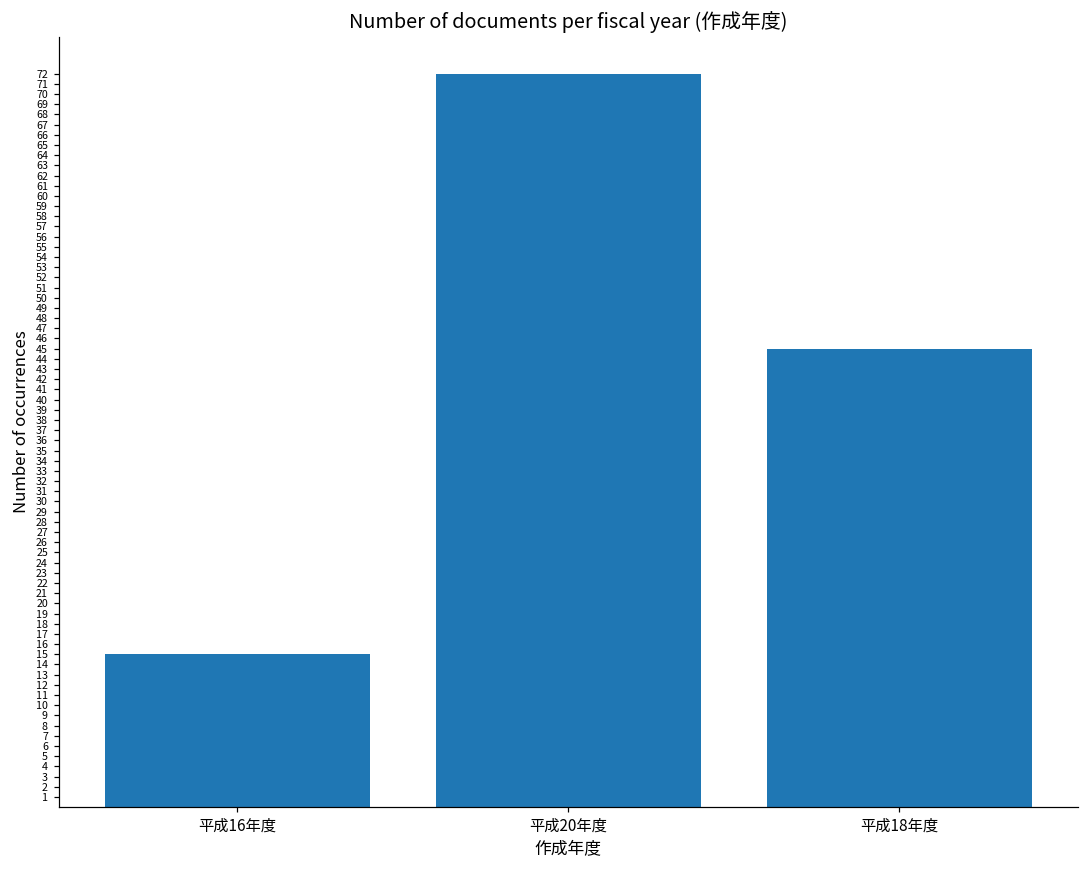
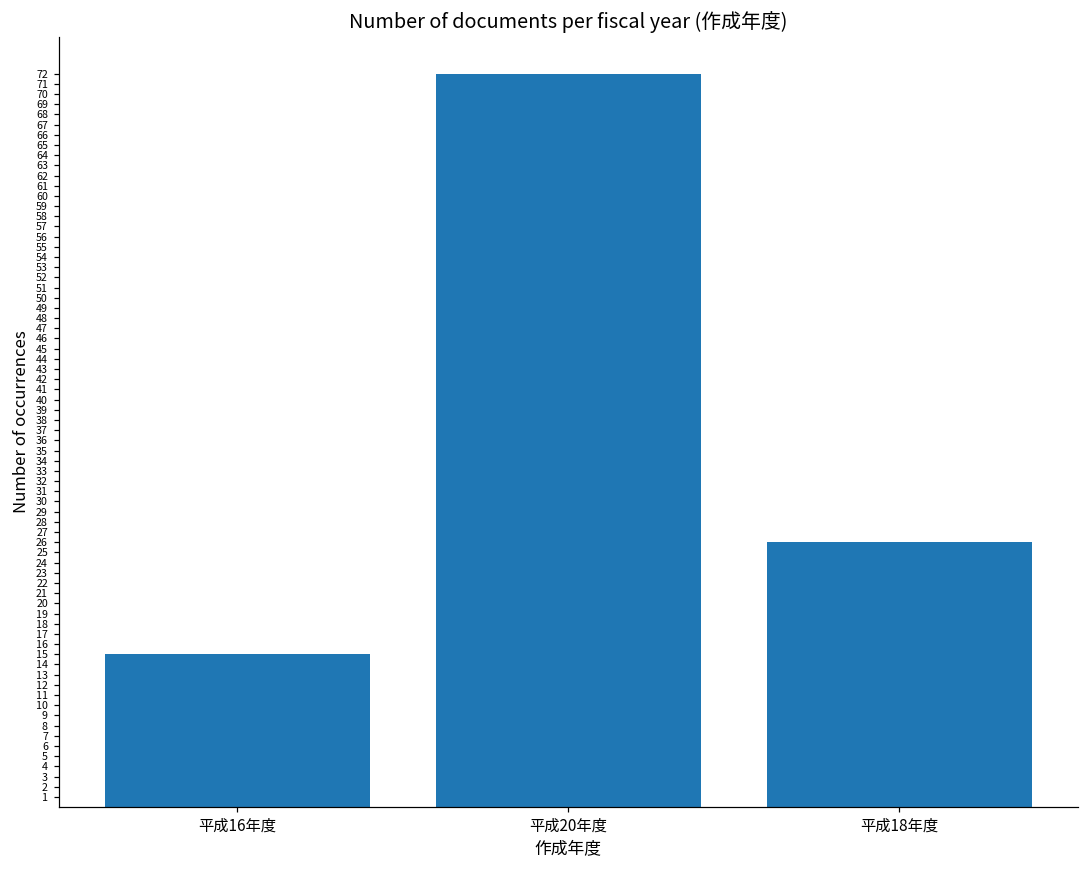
  {
    "平成16年度": 15,
    "平成20年度": 72,
-   "平成18年度": 45
+   "平成18年度": 26
  }
